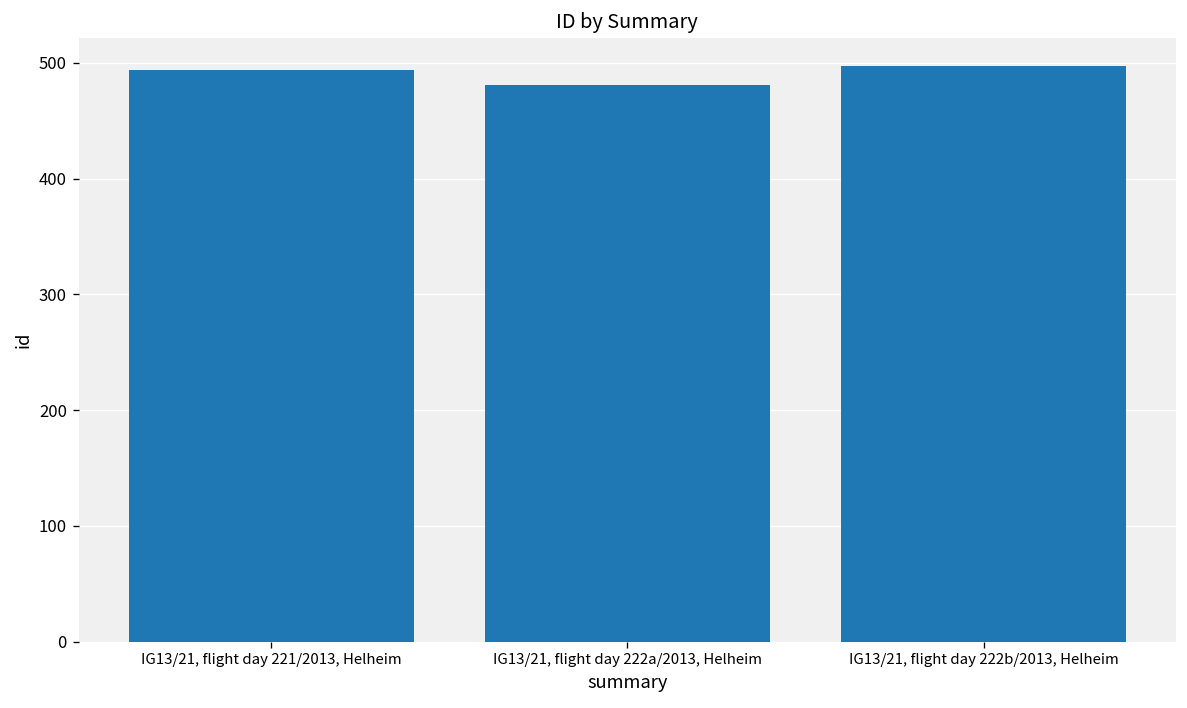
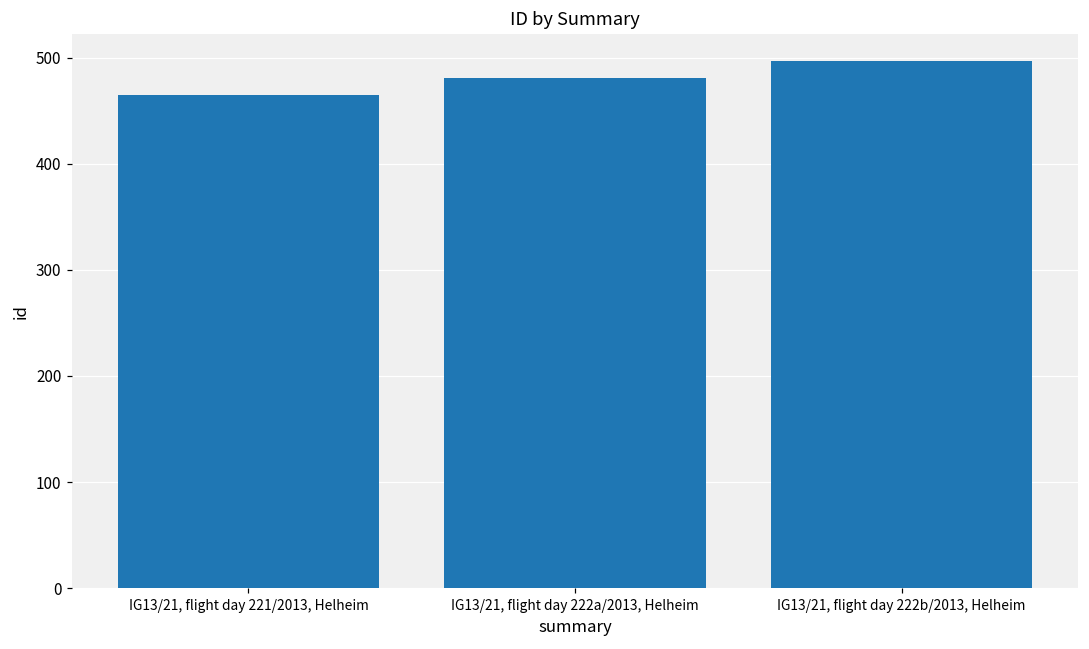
  {
-   "IG13/21, flight day 221/2013, Helheim": 490,
+   "IG13/21, flight day 221/2013, Helheim": 470,
    "IG13/21, flight day 222a/2013, Helheim": 480,
    "IG13/21, flight day 222b/2013, Helheim": 500
  }
